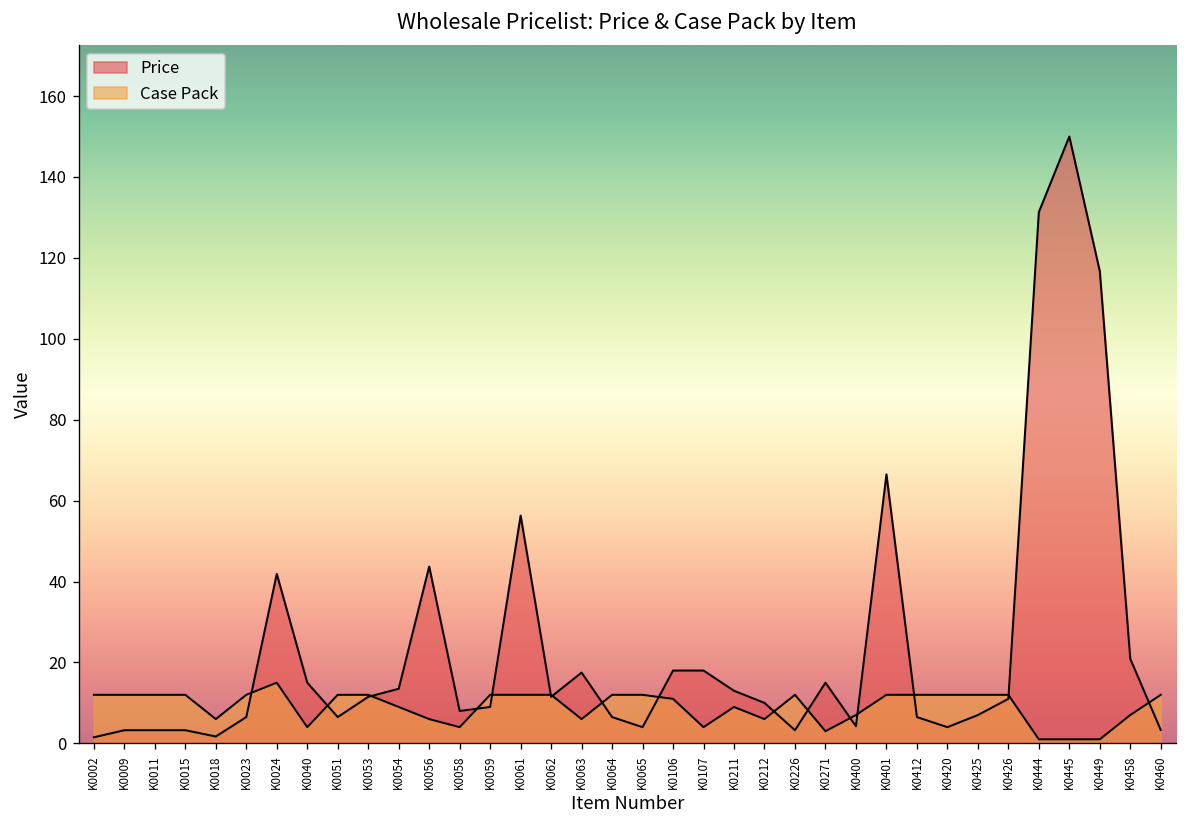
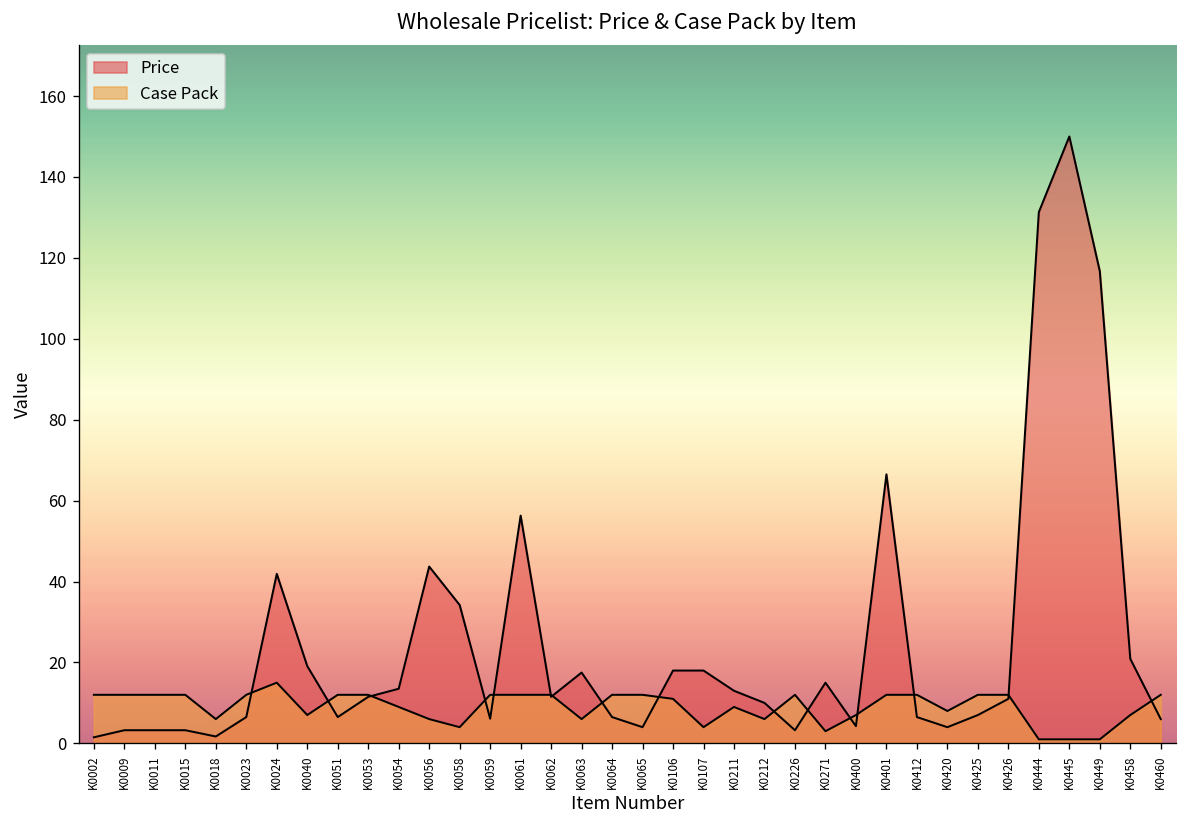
  {
    "Price": {
      "K0002": 2,
      "K0009": 3,
      "K0011": 3,
      "K0015": 3,
      "K0018": 2,
      "K0023": 7,
      "K0024": 42,
-     "K0040": 15,
+     "K0040": 19,
      "K0051": 7,
      "K0054": 14,
      "K0056": 44,
-     "K0058": 8,
-     "K0059": 9,
+     "K0058": 34,
+     "K0059": 6,
      "K0061": 56,
      "K0063": 18,
      "K0064": 7,
      "K0065": 4,
      "K0106": 18,
      "K0107": 18,
      "K0211": 13,
      "K0212": 10,
      "K0226": 3,
      "K0271": 15,
      "K0400": 4,
      "K0401": 67,
      "K0412": 7,
      "K0420": 4,
      "K0425": 7,
      "K0426": 11,
      "K0444": 131,
      "K0445": 150,
      "K0449": 117,
      "K0458": 21,
-     "K0460": 3
+     "K0460": 6
    },
    "Case Pack": {
      "K0002": 12,
      "K0009": 12,
      "K0011": 12,
      "K0015": 12,
      "K0018": 6,
      "K0023": 12,
      "K0024": 15,
-     "K0040": 4,
+     "K0040": 7,
      "K0051": 12,
      "K0054": 9,
      "K0056": 6,
      "K0058": 4,
      "K0059": 12,
      "K0061": 12,
      "K0063": 6,
      "K0064": 12,
      "K0065": 12,
      "K0106": 11,
      "K0107": 4,
      "K0211": 9,
      "K0212": 6,
      "K0226": 12,
      "K0271": 3,
      "K0400": 7,
      "K0401": 12,
      "K0412": 12,
-     "K0420": 12,
+     "K0420": 8,
      "K0425": 12,
      "K0426": 12,
      "K0444": 1,
      "K0445": 1,
      "K0449": 1,
      "K0458": 7,
      "K0460": 12
    }
  }
